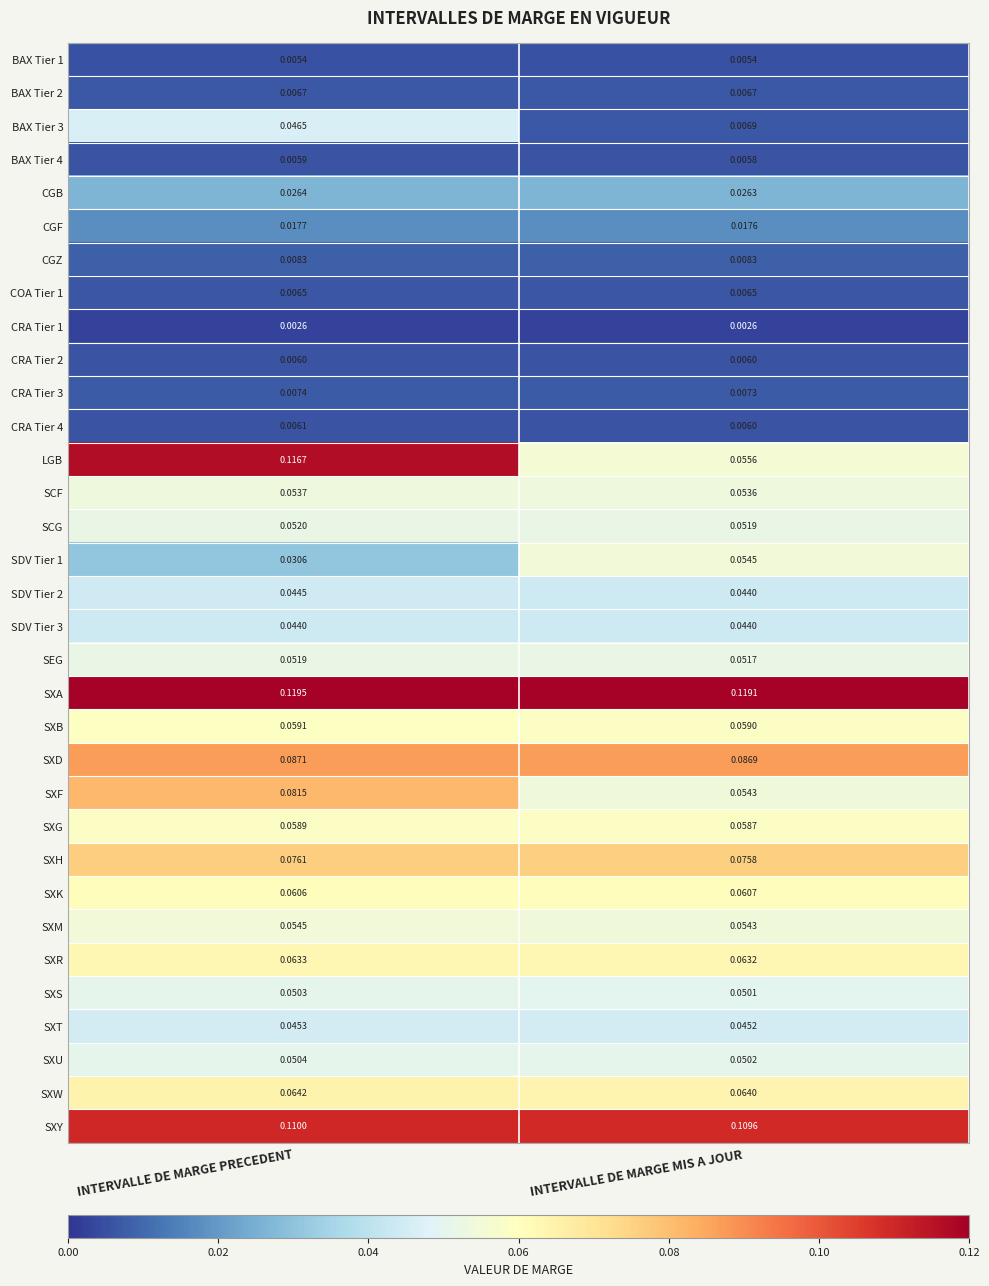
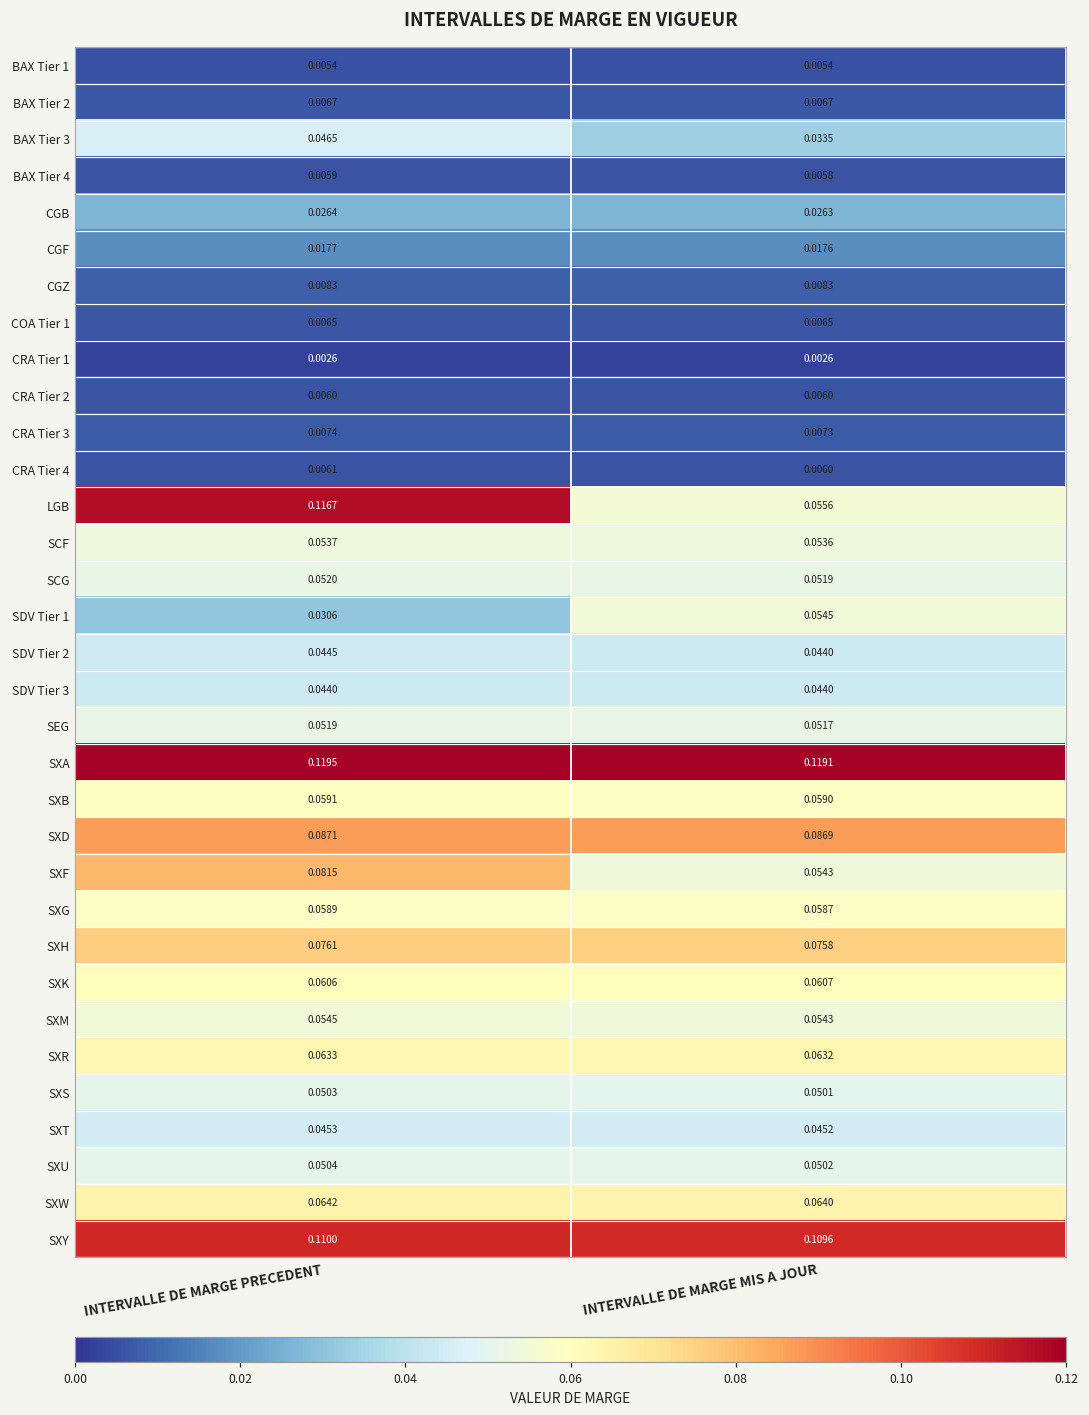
  {
    "BAX Tier 1": {
      "INTERVALLE DE MARGE PRECEDENT": 0.0054,
      "INTERVALLE DE MARGE MIS A JOUR": 0.0054
    },
    "BAX Tier 2": {
      "INTERVALLE DE MARGE PRECEDENT": 0.0067,
      "INTERVALLE DE MARGE MIS A JOUR": 0.0067
    },
    "BAX Tier 3": {
      "INTERVALLE DE MARGE PRECEDENT": 0.0465,
-     "INTERVALLE DE MARGE MIS A JOUR": 0.0069
+     "INTERVALLE DE MARGE MIS A JOUR": 0.0335
    },
    "BAX Tier 4": {
      "INTERVALLE DE MARGE PRECEDENT": 0.0059,
      "INTERVALLE DE MARGE MIS A JOUR": 0.0058
    },
    "CGB": {
      "INTERVALLE DE MARGE PRECEDENT": 0.0264,
      "INTERVALLE DE MARGE MIS A JOUR": 0.0263
    },
    "CGF": {
      "INTERVALLE DE MARGE PRECEDENT": 0.0177,
      "INTERVALLE DE MARGE MIS A JOUR": 0.0176
    },
    "CGZ": {
      "INTERVALLE DE MARGE PRECEDENT": 0.0083,
      "INTERVALLE DE MARGE MIS A JOUR": 0.0083
    },
    "COA Tier 1": {
      "INTERVALLE DE MARGE PRECEDENT": 0.0065,
      "INTERVALLE DE MARGE MIS A JOUR": 0.0065
    },
    "CRA Tier 1": {
      "INTERVALLE DE MARGE PRECEDENT": 0.0026,
      "INTERVALLE DE MARGE MIS A JOUR": 0.0026
    },
    "CRA Tier 2": {
      "INTERVALLE DE MARGE PRECEDENT": 0.0060,
      "INTERVALLE DE MARGE MIS A JOUR": 0.0060
    },
    "CRA Tier 3": {
      "INTERVALLE DE MARGE PRECEDENT": 0.0074,
      "INTERVALLE DE MARGE MIS A JOUR": 0.0073
    },
    "CRA Tier 4": {
      "INTERVALLE DE MARGE PRECEDENT": 0.0061,
      "INTERVALLE DE MARGE MIS A JOUR": 0.0060
    },
    "LGB": {
      "INTERVALLE DE MARGE PRECEDENT": 0.1167,
      "INTERVALLE DE MARGE MIS A JOUR": 0.0556
    },
    "SCF": {
      "INTERVALLE DE MARGE PRECEDENT": 0.0537,
      "INTERVALLE DE MARGE MIS A JOUR": 0.0536
    },
    "SCG": {
      "INTERVALLE DE MARGE PRECEDENT": 0.0520,
      "INTERVALLE DE MARGE MIS A JOUR": 0.0519
    },
    "SDV Tier 1": {
      "INTERVALLE DE MARGE PRECEDENT": 0.0306,
      "INTERVALLE DE MARGE MIS A JOUR": 0.0545
    },
    "SDV Tier 2": {
      "INTERVALLE DE MARGE PRECEDENT": 0.0445,
      "INTERVALLE DE MARGE MIS A JOUR": 0.0440
    },
    "SDV Tier 3": {
      "INTERVALLE DE MARGE PRECEDENT": 0.0440,
      "INTERVALLE DE MARGE MIS A JOUR": 0.0440
    },
    "SEG": {
      "INTERVALLE DE MARGE PRECEDENT": 0.0519,
      "INTERVALLE DE MARGE MIS A JOUR": 0.0517
    },
    "SXA": {
      "INTERVALLE DE MARGE PRECEDENT": 0.1195,
      "INTERVALLE DE MARGE MIS A JOUR": 0.1191
    },
    "SXB": {
      "INTERVALLE DE MARGE PRECEDENT": 0.0591,
      "INTERVALLE DE MARGE MIS A JOUR": 0.0590
    },
    "SXD": {
      "INTERVALLE DE MARGE PRECEDENT": 0.0871,
      "INTERVALLE DE MARGE MIS A JOUR": 0.0869
    },
    "SXF": {
      "INTERVALLE DE MARGE PRECEDENT": 0.0815,
      "INTERVALLE DE MARGE MIS A JOUR": 0.0543
    },
    "SXG": {
      "INTERVALLE DE MARGE PRECEDENT": 0.0589,
      "INTERVALLE DE MARGE MIS A JOUR": 0.0587
    },
    "SXH": {
      "INTERVALLE DE MARGE PRECEDENT": 0.0761,
      "INTERVALLE DE MARGE MIS A JOUR": 0.0758
    },
    "SXK": {
      "INTERVALLE DE MARGE PRECEDENT": 0.0606,
      "INTERVALLE DE MARGE MIS A JOUR": 0.0607
    },
    "SXM": {
      "INTERVALLE DE MARGE PRECEDENT": 0.0545,
      "INTERVALLE DE MARGE MIS A JOUR": 0.0543
    },
    "SXR": {
      "INTERVALLE DE MARGE PRECEDENT": 0.0633,
      "INTERVALLE DE MARGE MIS A JOUR": 0.0632
    },
    "SXS": {
      "INTERVALLE DE MARGE PRECEDENT": 0.0503,
      "INTERVALLE DE MARGE MIS A JOUR": 0.0501
    },
    "SXT": {
      "INTERVALLE DE MARGE PRECEDENT": 0.0453,
      "INTERVALLE DE MARGE MIS A JOUR": 0.0452
    },
    "SXU": {
      "INTERVALLE DE MARGE PRECEDENT": 0.0504,
      "INTERVALLE DE MARGE MIS A JOUR": 0.0502
    },
    "SXW": {
      "INTERVALLE DE MARGE PRECEDENT": 0.0642,
      "INTERVALLE DE MARGE MIS A JOUR": 0.0640
    },
    "SXY": {
      "INTERVALLE DE MARGE PRECEDENT": 0.1100,
      "INTERVALLE DE MARGE MIS A JOUR": 0.1096
    }
  }
